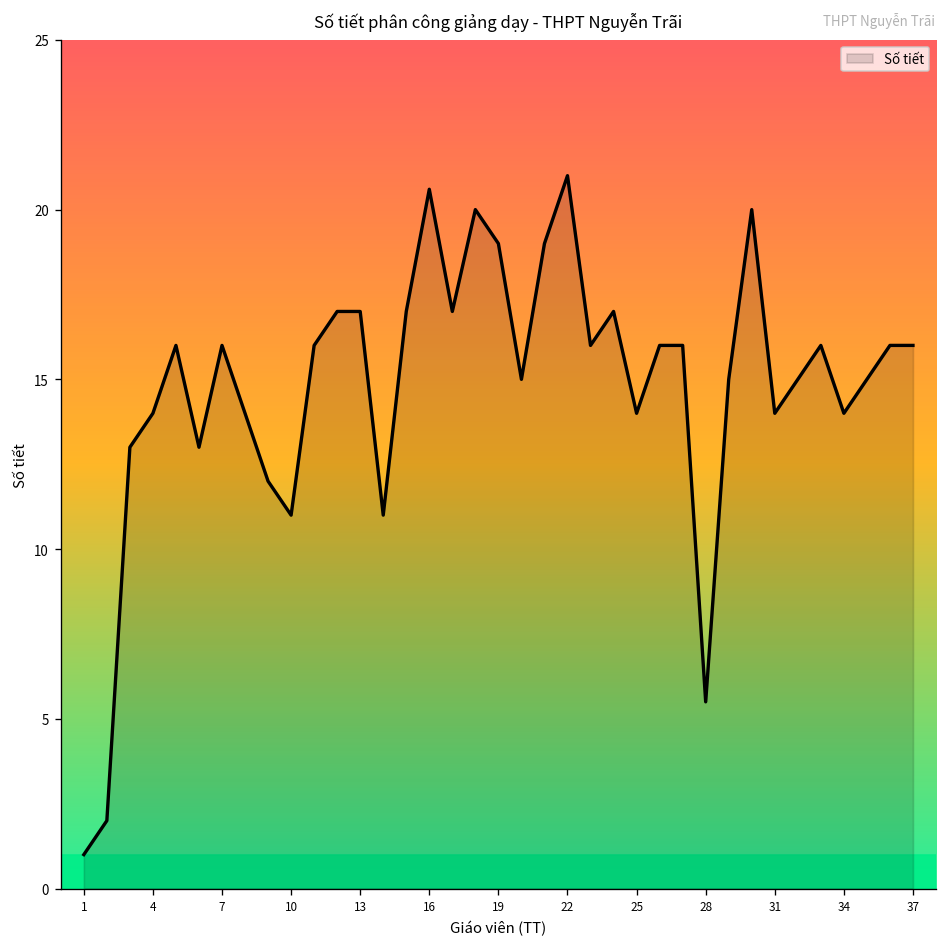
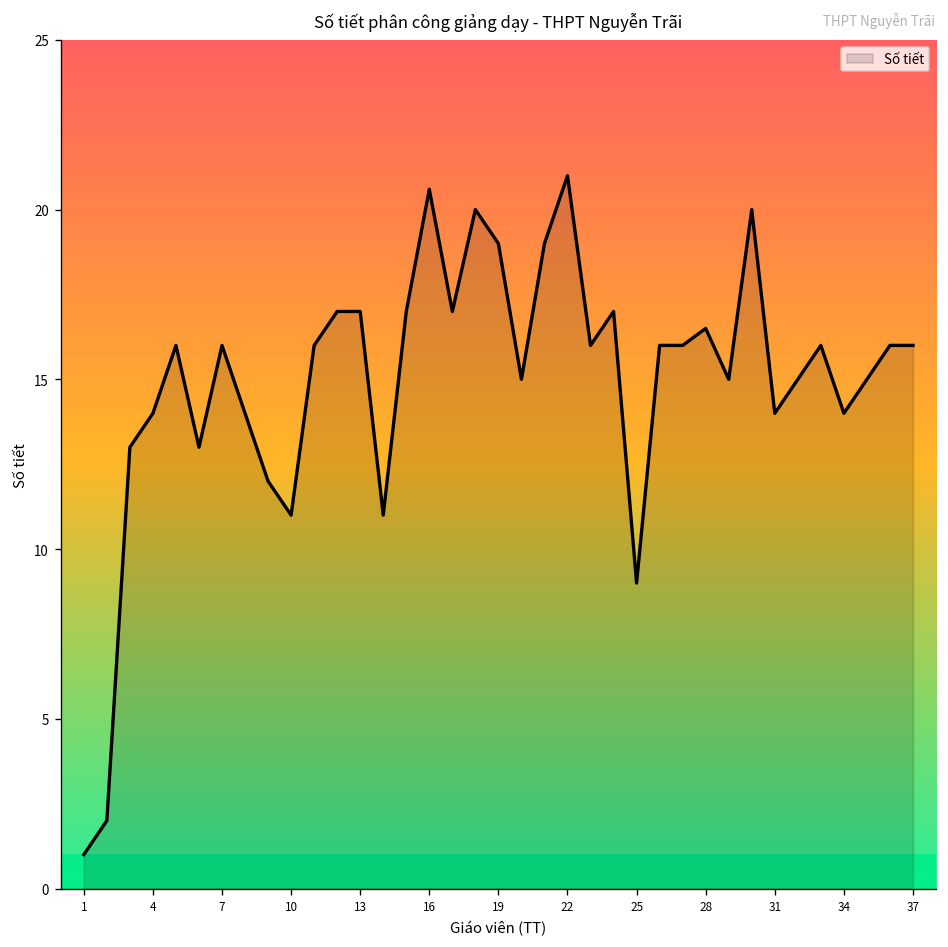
  {
    "4": 14.0,
    "7": 16.0,
    "10": 11.0,
    "13": 17.0,
    "16": 20.6,
    "19": 19.0,
    "22": 21.0,
-   "25": 14,
-   "28": 5.5,
+   "25": 9,
+   "28": 16.5,
    "31": 14.0,
    "34": 14.0,
    "37": 16.0
  }
